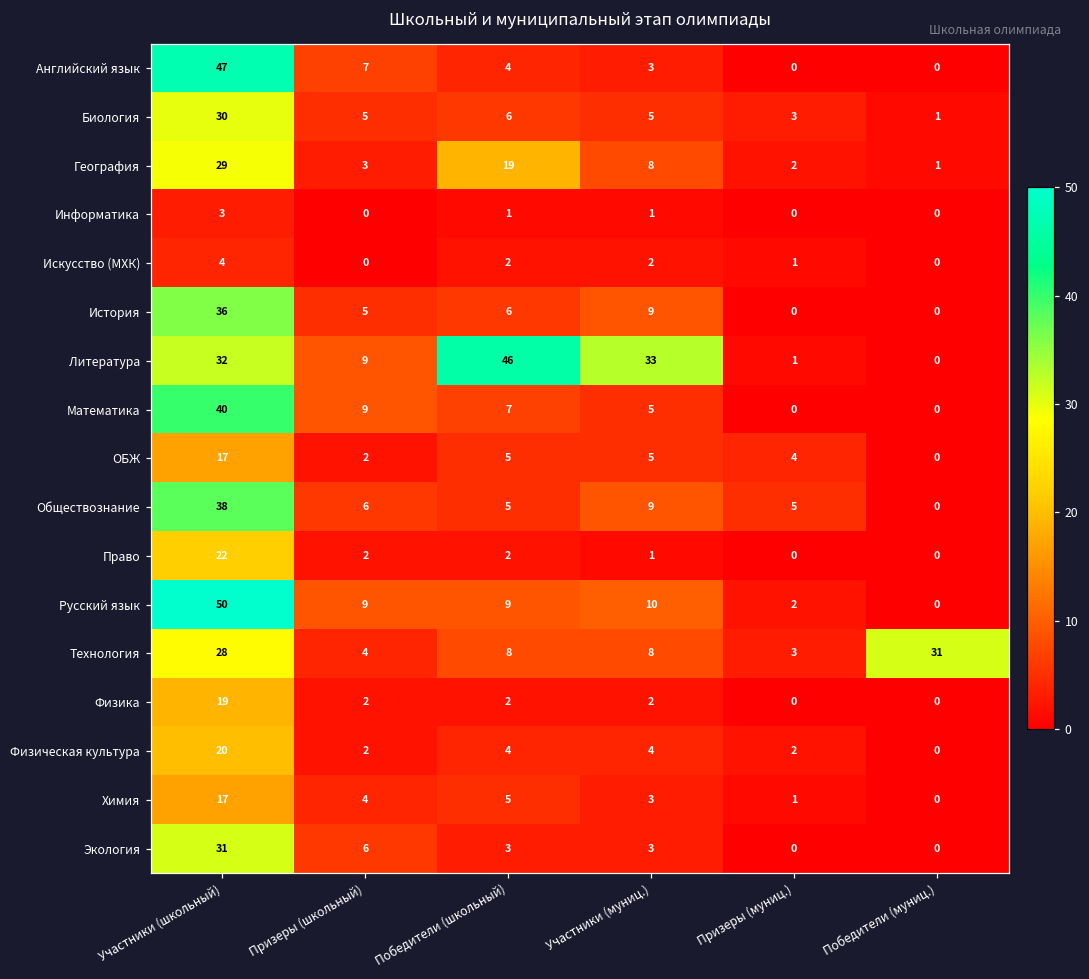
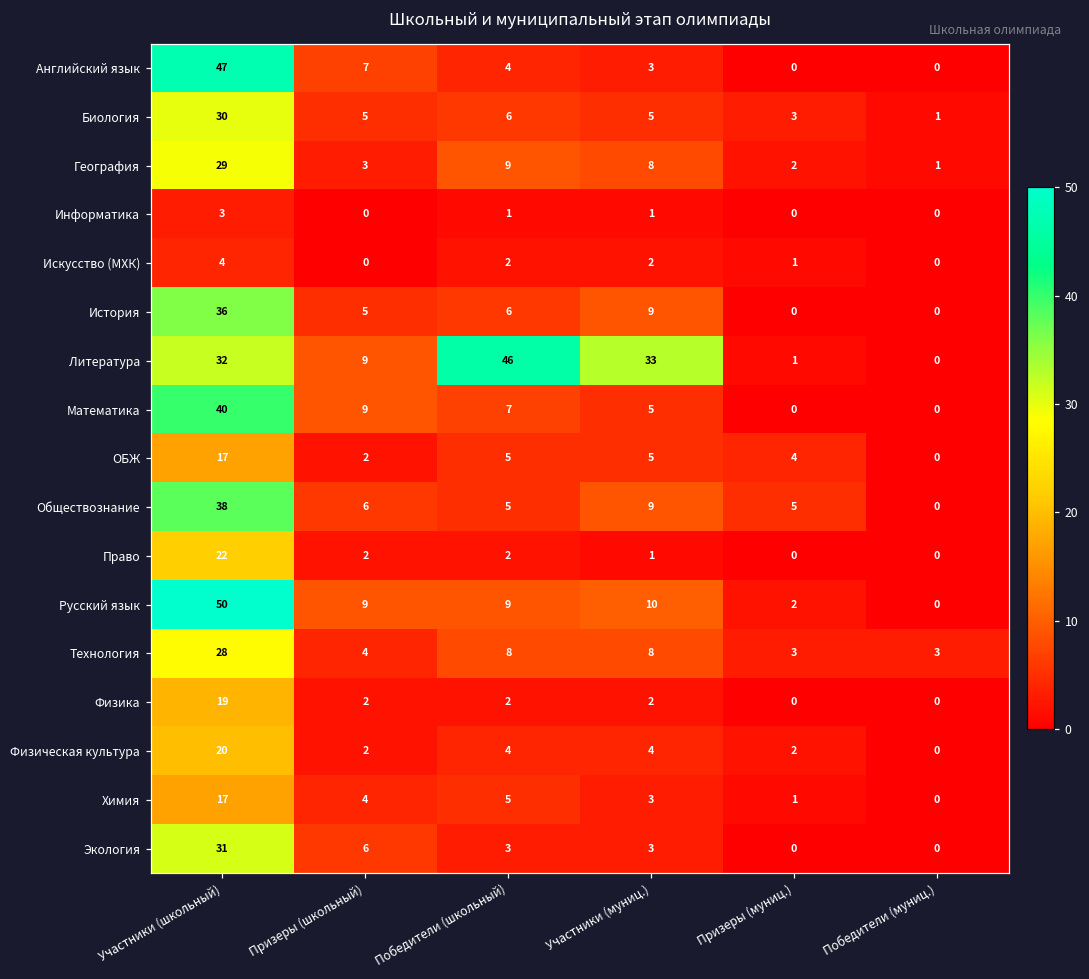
  {
    "Английский язык": {
      "Участники (школьный)": 47,
      "Призеры (школьный)": 7,
      "Победители (школьный)": 4,
      "Участники (муниц.)": 3,
      "Призеры (муниц.)": 0,
      "Победители (муниц.)": 0
    },
    "Биология": {
      "Участники (школьный)": 30,
      "Призеры (школьный)": 5,
      "Победители (школьный)": 6,
      "Участники (муниц.)": 5,
      "Призеры (муниц.)": 3,
      "Победители (муниц.)": 1
    },
    "География": {
      "Участники (школьный)": 29,
      "Призеры (школьный)": 3,
-     "Победители (школьный)": 19,
+     "Победители (школьный)": 9,
      "Участники (муниц.)": 8,
      "Призеры (муниц.)": 2,
      "Победители (муниц.)": 1
    },
    "Информатика": {
      "Участники (школьный)": 3,
      "Призеры (школьный)": 0,
      "Победители (школьный)": 1,
      "Участники (муниц.)": 1,
      "Призеры (муниц.)": 0,
      "Победители (муниц.)": 0
    },
    "Искусство (МХК)": {
      "Участники (школьный)": 4,
      "Призеры (школьный)": 0,
      "Победители (школьный)": 2,
      "Участники (муниц.)": 2,
      "Призеры (муниц.)": 1,
      "Победители (муниц.)": 0
    },
    "История": {
      "Участники (школьный)": 36,
      "Призеры (школьный)": 5,
      "Победители (школьный)": 6,
      "Участники (муниц.)": 9,
      "Призеры (муниц.)": 0,
      "Победители (муниц.)": 0
    },
    "Литература": {
      "Участники (школьный)": 32,
      "Призеры (школьный)": 9,
      "Победители (школьный)": 46,
      "Участники (муниц.)": 33,
      "Призеры (муниц.)": 1,
      "Победители (муниц.)": 0
    },
    "Математика": {
      "Участники (школьный)": 40,
      "Призеры (школьный)": 9,
      "Победители (школьный)": 7,
      "Участники (муниц.)": 5,
      "Призеры (муниц.)": 0,
      "Победители (муниц.)": 0
    },
    "ОБЖ": {
      "Участники (школьный)": 17,
      "Призеры (школьный)": 2,
      "Победители (школьный)": 5,
      "Участники (муниц.)": 5,
      "Призеры (муниц.)": 4,
      "Победители (муниц.)": 0
    },
    "Обществознание": {
      "Участники (школьный)": 38,
      "Призеры (школьный)": 6,
      "Победители (школьный)": 5,
      "Участники (муниц.)": 9,
      "Призеры (муниц.)": 5,
      "Победители (муниц.)": 0
    },
    "Право": {
      "Участники (школьный)": 22,
      "Призеры (школьный)": 2,
      "Победители (школьный)": 2,
      "Участники (муниц.)": 1,
      "Призеры (муниц.)": 0,
      "Победители (муниц.)": 0
    },
    "Русский язык": {
      "Участники (школьный)": 50,
      "Призеры (школьный)": 9,
      "Победители (школьный)": 9,
      "Участники (муниц.)": 10,
      "Призеры (муниц.)": 2,
      "Победители (муниц.)": 0
    },
    "Технология": {
      "Участники (школьный)": 28,
      "Призеры (школьный)": 4,
      "Победители (школьный)": 8,
      "Участники (муниц.)": 8,
      "Призеры (муниц.)": 3,
-     "Победители (муниц.)": 31
+     "Победители (муниц.)": 3
    },
    "Физика": {
      "Участники (школьный)": 19,
      "Призеры (школьный)": 2,
      "Победители (школьный)": 2,
      "Участники (муниц.)": 2,
      "Призеры (муниц.)": 0,
      "Победители (муниц.)": 0
    },
    "Физическая культура": {
      "Участники (школьный)": 20,
      "Призеры (школьный)": 2,
      "Победители (школьный)": 4,
      "Участники (муниц.)": 4,
      "Призеры (муниц.)": 2,
      "Победители (муниц.)": 0
    },
    "Химия": {
      "Участники (школьный)": 17,
      "Призеры (школьный)": 4,
      "Победители (школьный)": 5,
      "Участники (муниц.)": 3,
      "Призеры (муниц.)": 1,
      "Победители (муниц.)": 0
    },
    "Экология": {
      "Участники (школьный)": 31,
      "Призеры (школьный)": 6,
      "Победители (школьный)": 3,
      "Участники (муниц.)": 3,
      "Призеры (муниц.)": 0,
      "Победители (муниц.)": 0
    }
  }
